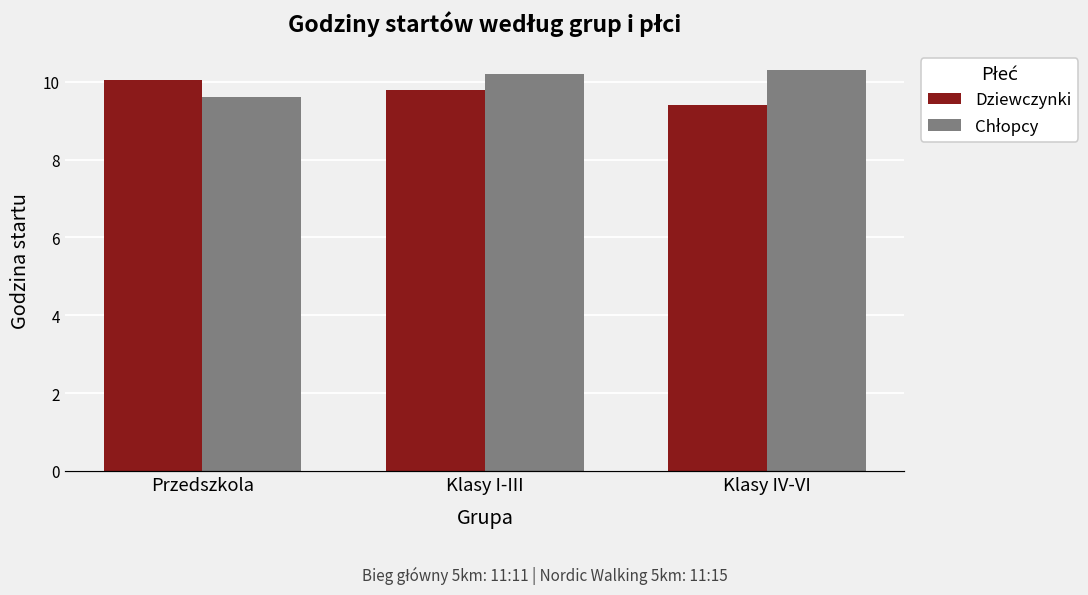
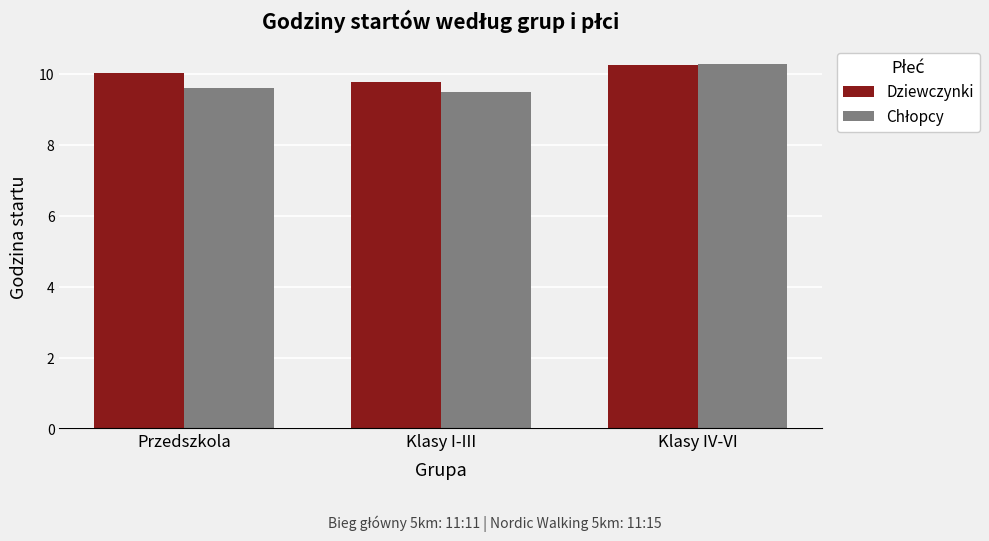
  {
    "Dziewczynki": {
      "Przedszkola": 10.1,
      "Klasy I-III": 9.8,
-     "Klasy IV-VI": 9.4
+     "Klasy IV-VI": 10.3
    },
    "Chłopcy": {
      "Przedszkola": 9.6,
-     "Klasy I-III": 10.2,
+     "Klasy I-III": 9.5,
      "Klasy IV-VI": 10.3
    }
  }
